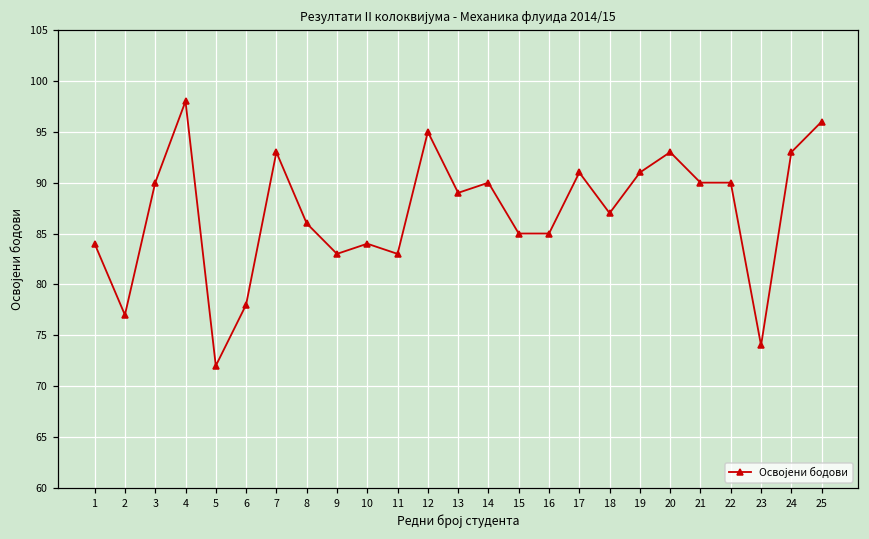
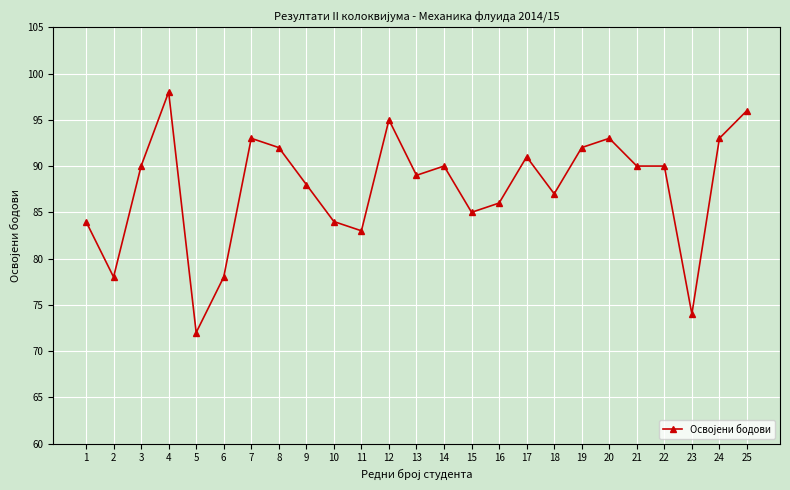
  {
    "1": 84,
-   "2": 77,
+   "2": 78,
    "3": 90,
    "4": 98,
    "5": 72,
    "6": 78,
    "7": 93,
-   "8": 86,
-   "9": 83,
+   "8": 92,
+   "9": 88,
    "10": 84,
    "11": 83,
    "12": 95,
    "13": 89,
    "14": 90,
    "15": 85,
-   "16": 85,
+   "16": 86,
    "17": 91,
    "18": 87,
-   "19": 91,
+   "19": 92,
    "20": 93,
    "21": 90,
    "22": 90,
    "23": 74,
    "24": 93,
    "25": 96
  }
